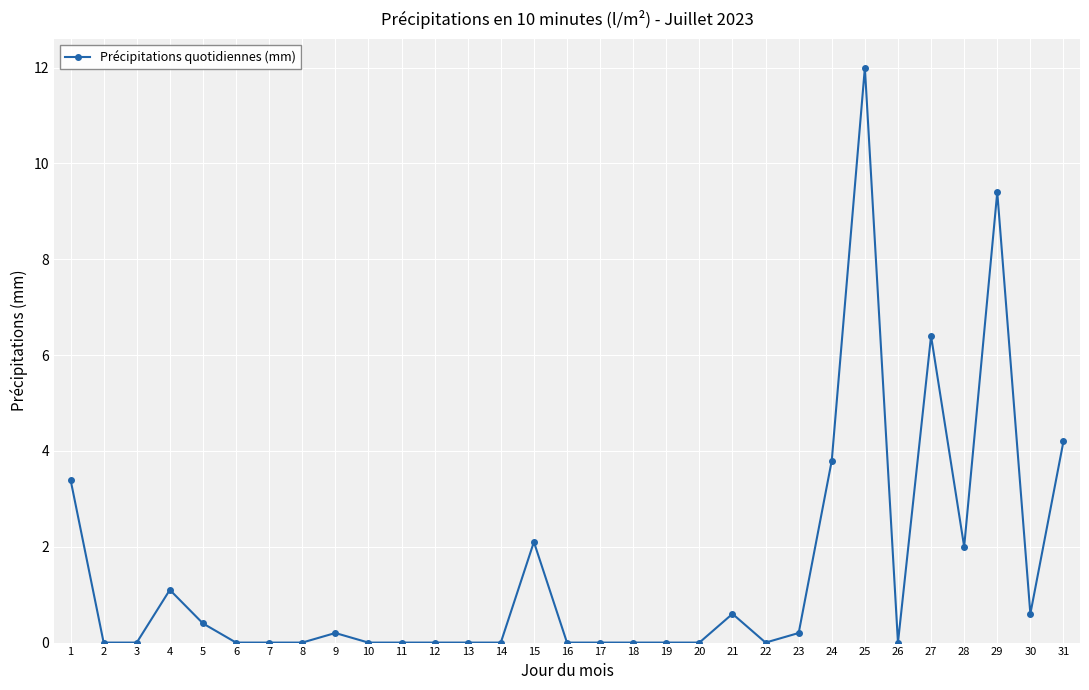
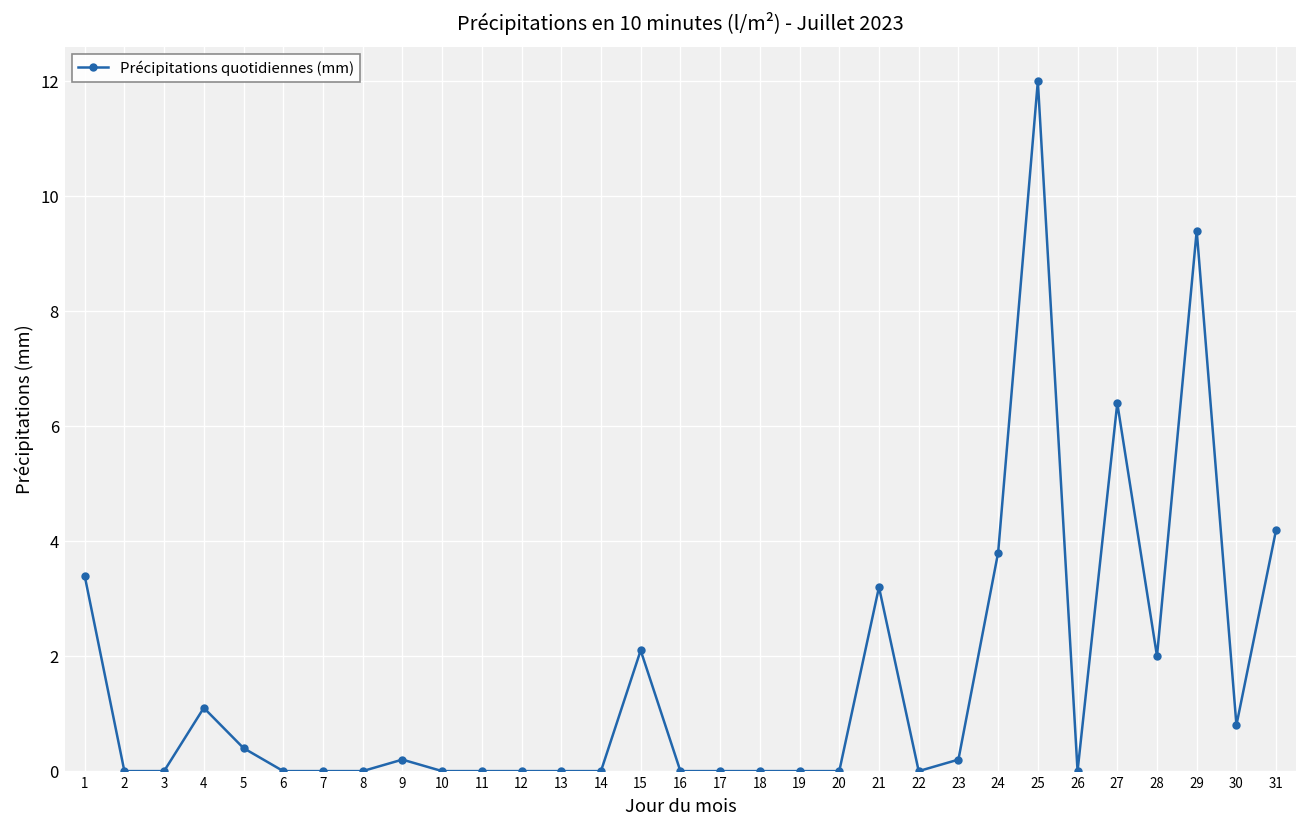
  {
    "1": 3.4,
    "2": 0.0,
    "3": 0.0,
    "4": 1.1,
    "5": 0.4,
    "6": 0.0,
    "7": 0.0,
    "8": 0.0,
    "9": 0.2,
    "10": 0.0,
    "11": 0.0,
    "12": 0.0,
    "13": 0.0,
    "14": 0.0,
    "15": 2.1,
    "16": 0.0,
    "17": 0.0,
    "18": 0.0,
    "19": 0.0,
    "20": 0.0,
-   "21": 0.6,
+   "21": 3.2,
    "22": 0.0,
    "23": 0.2,
    "24": 3.8,
    "25": 12.0,
    "26": 0.0,
    "27": 6.4,
    "28": 2.0,
    "29": 9.4,
-   "30": 0.6,
+   "30": 0.8,
    "31": 4.2
  }
